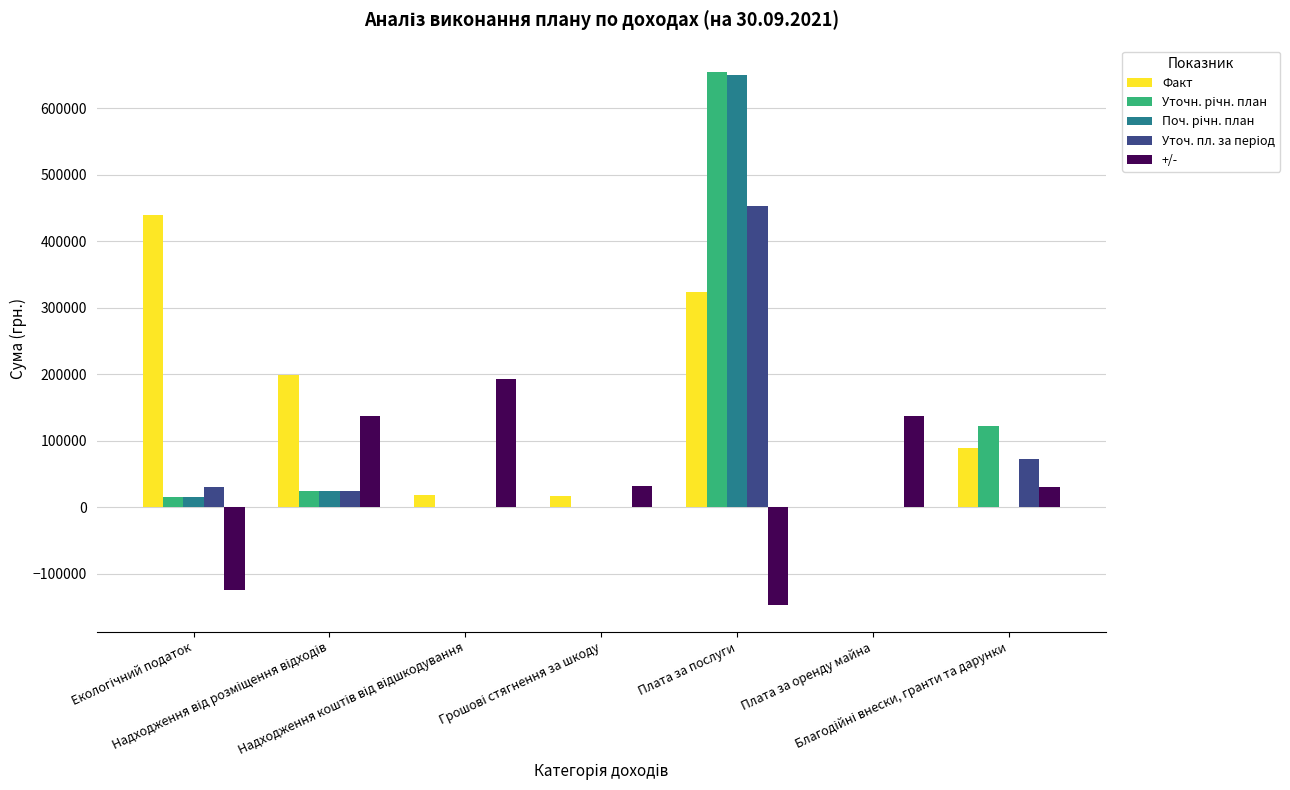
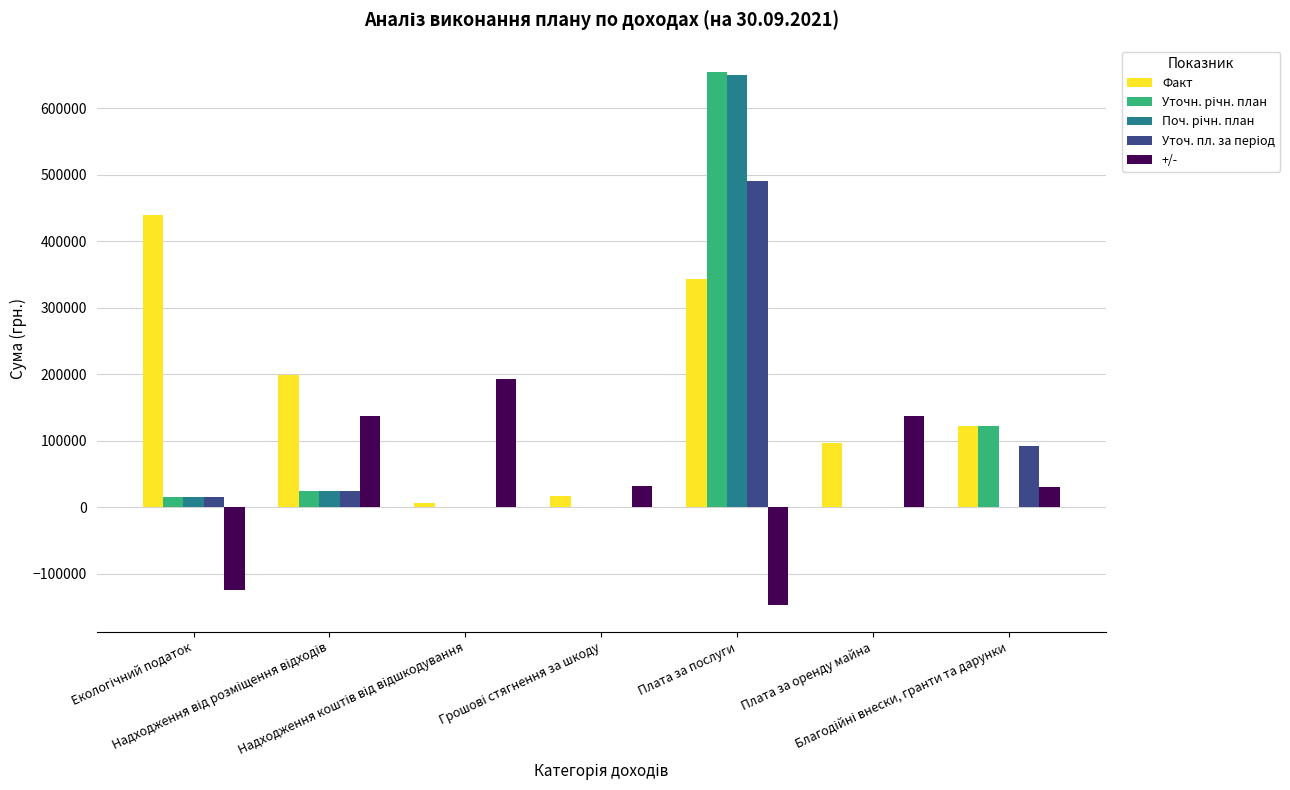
  {
    "Факт": {
      "Екологічний податок": 440000,
      "Надходження від розміщення відходів": 200000,
-     "Надходження коштів від відшкодування": 20000,
+     "Надходження коштів від відшкодування": 10000,
      "Грошові стягнення за шкоду": 20000,
-     "Плата за послуги": 320000,
-     "Плата за оренду майна": 0,
-     "Благодійні внески, гранти та дарунки": 90000
+     "Плата за послуги": 340000,
+     "Плата за оренду майна": 100000,
+     "Благодійні внески, гранти та дарунки": 120000
    },
    "Уточ. пл. за період": {
-     "Екологічний податок": 30000,
+     "Екологічний податок": 20000,
      "Надходження від розміщення відходів": 30000,
      "Надходження коштів від відшкодування": 0,
      "Грошові стягнення за шкоду": 0,
-     "Плата за послуги": 450000,
+     "Плата за послуги": 490000,
      "Плата за оренду майна": 0,
-     "Благодійні внески, гранти та дарунки": 70000
+     "Благодійні внески, гранти та дарунки": 90000
    },
    "+/-": {
      "Екологічний податок": -120000,
      "Надходження від розміщення відходів": 140000,
      "Надходження коштів від відшкодування": 190000,
      "Грошові стягнення за шкоду": 30000,
      "Плата за послуги": -150000,
      "Плата за оренду майна": 140000,
      "Благодійні внески, гранти та дарунки": 30000
    }
  }
